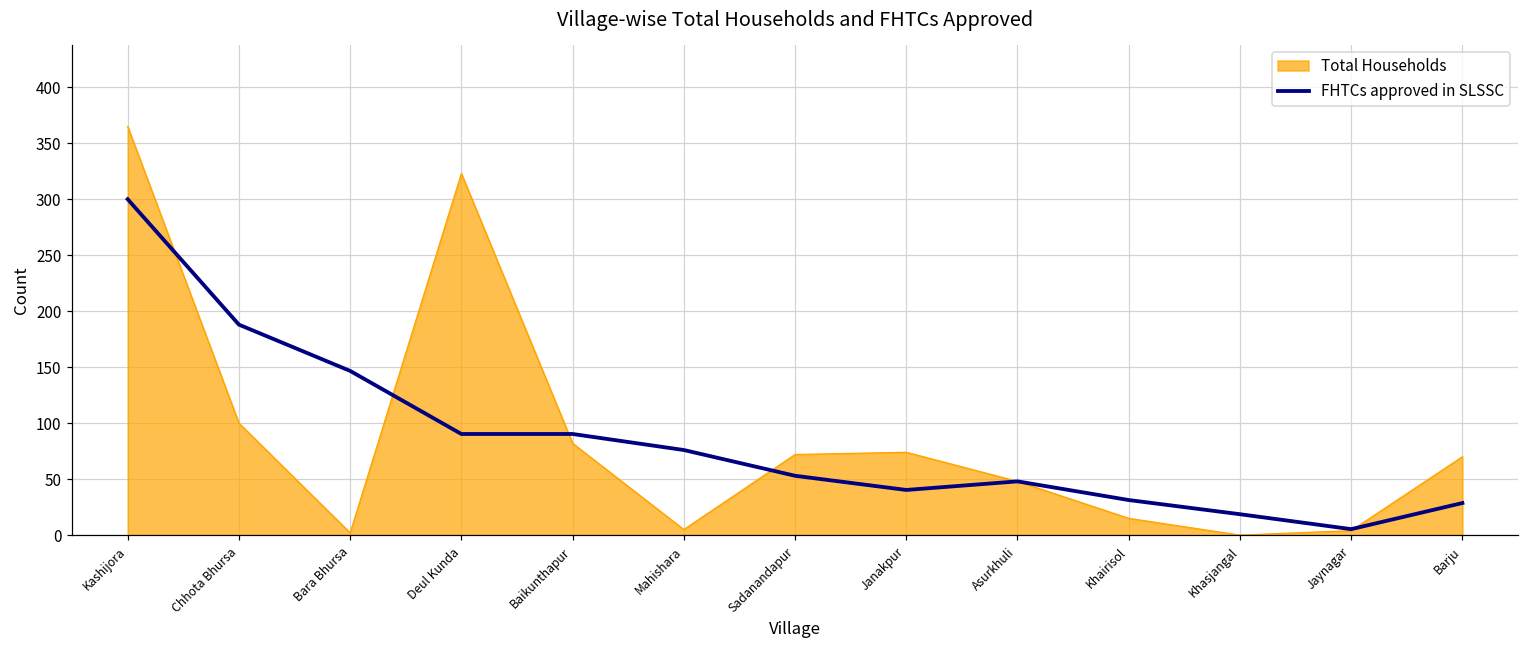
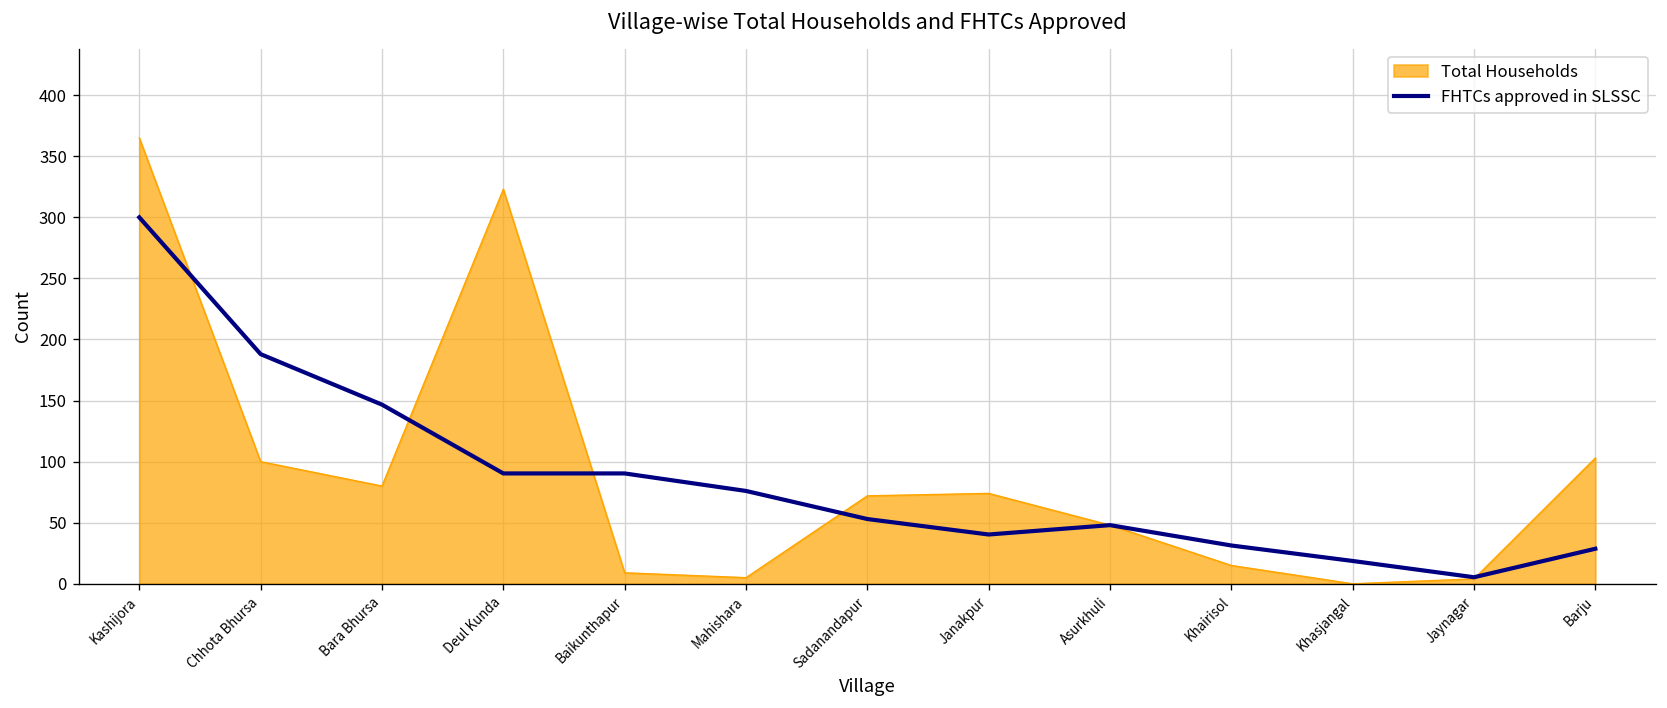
  {
    "Total Households": {
      "Kashijora": 365,
      "Chhota Bhursa": 100,
-     "Bara Bhursa": 2,
+     "Bara Bhursa": 80,
      "Deul Kunda": 323,
-     "Baikunthapur": 82,
+     "Baikunthapur": 9,
      "Mahishara": 5,
      "Sadanandapur": 72,
      "Janakpur": 74,
      "Khairisol": 15,
      "Khasjangal": 0,
-     "Barju": 70
+     "Barju": 103
    },
    "FHTCs approved in SLSSC": {
      "Kashijora": 300,
      "Chhota Bhursa": 188,
      "Bara Bhursa": 147,
      "Deul Kunda": 90,
      "Baikunthapur": 90,
      "Mahishara": 76,
      "Sadanandapur": 53,
      "Janakpur": 40,
      "Khairisol": 31,
      "Khasjangal": 19,
      "Barju": 29
    }
  }
